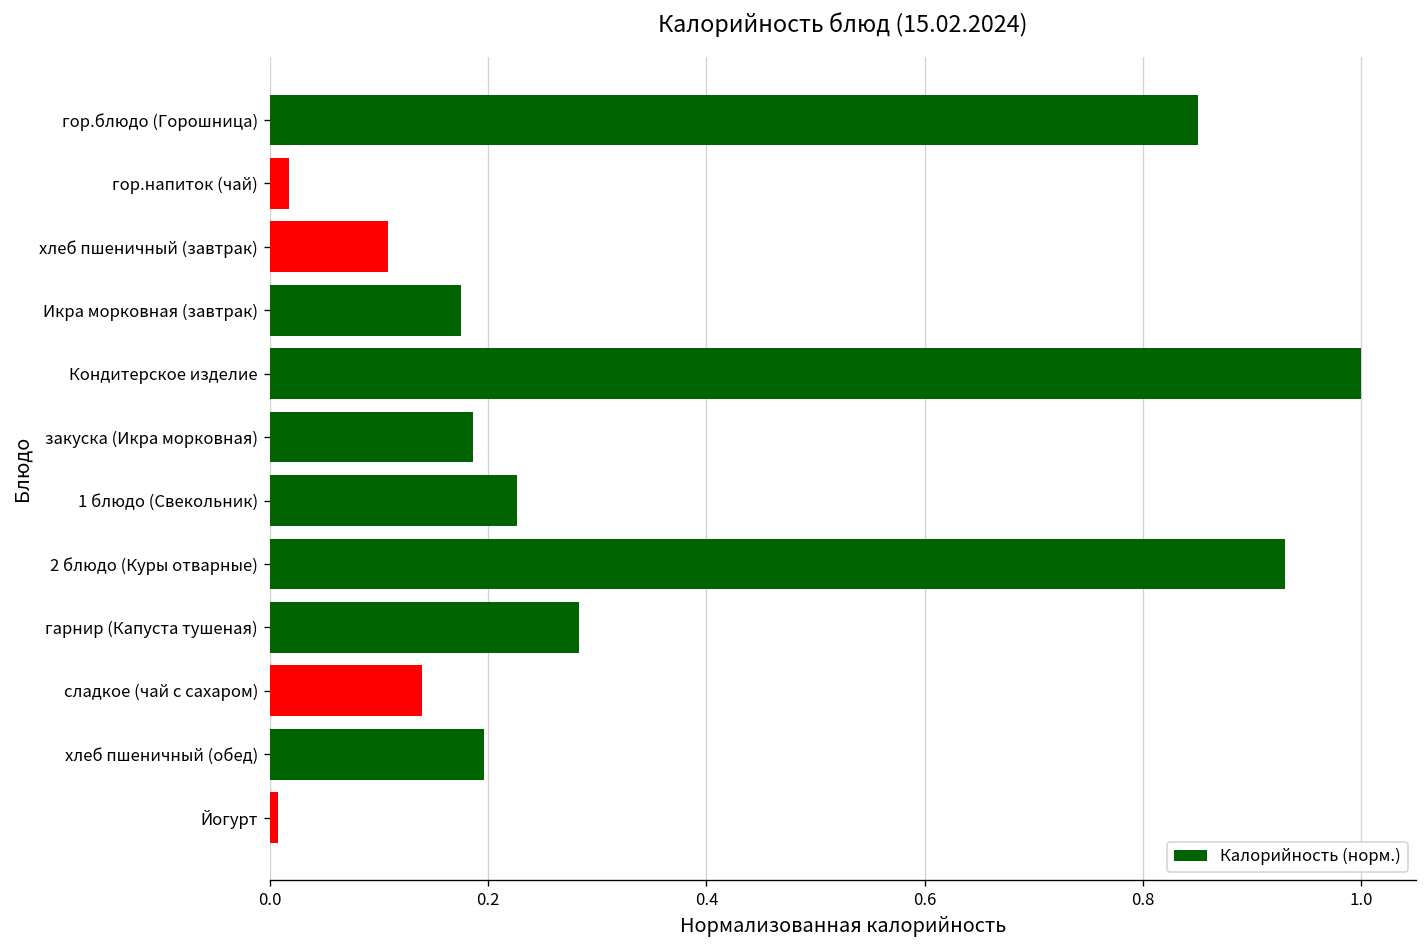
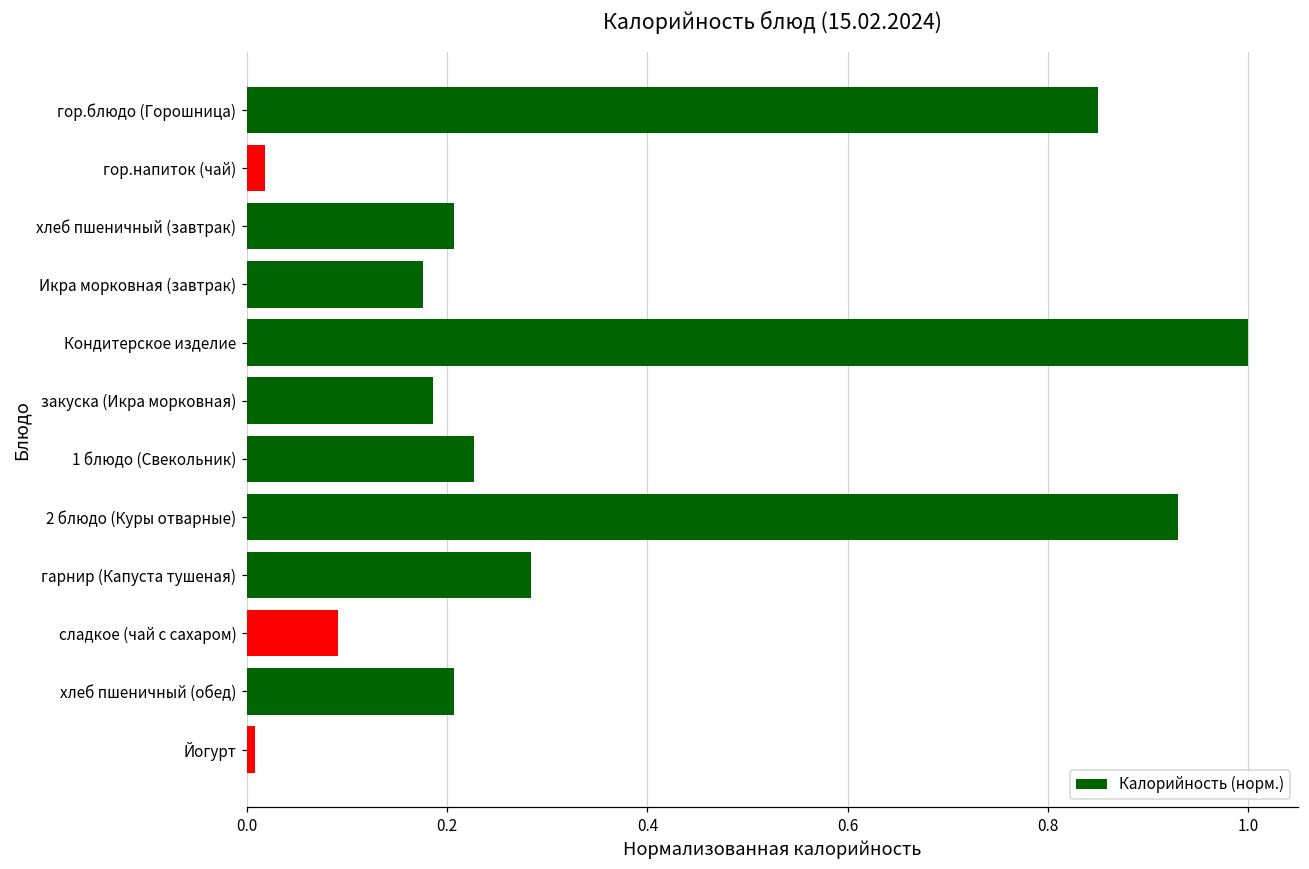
  {
    "гор.блюдо (Горошница)": 0.85,
    "гор.напиток (чай)": 0.02,
-   "хлеб пшеничный (завтрак)": 0.11,
+   "хлеб пшеничный (завтрак)": 0.21,
    "Икра морковная (завтрак)": 0.18,
    "Кондитерское изделие": 1.00,
    "закуска (Икра морковная)": 0.19,
    "1 блюдо (Свекольник)": 0.23,
    "2 блюдо (Куры отварные)": 0.93,
    "гарнир (Капуста тушеная)": 0.28,
-   "сладкое (чай с сахаром)": 0.14,
-   "хлеб пшеничный (обед)": 0.20,
+   "сладкое (чай с сахаром)": 0.09,
+   "хлеб пшеничный (обед)": 0.21,
    "Йогурт": 0.01
  }
